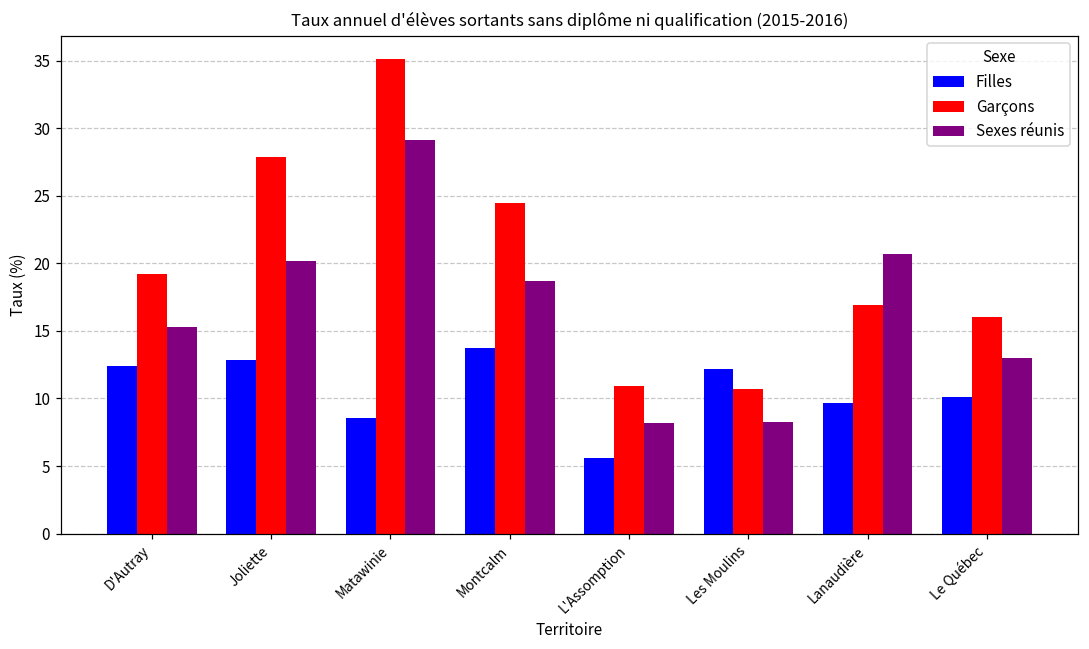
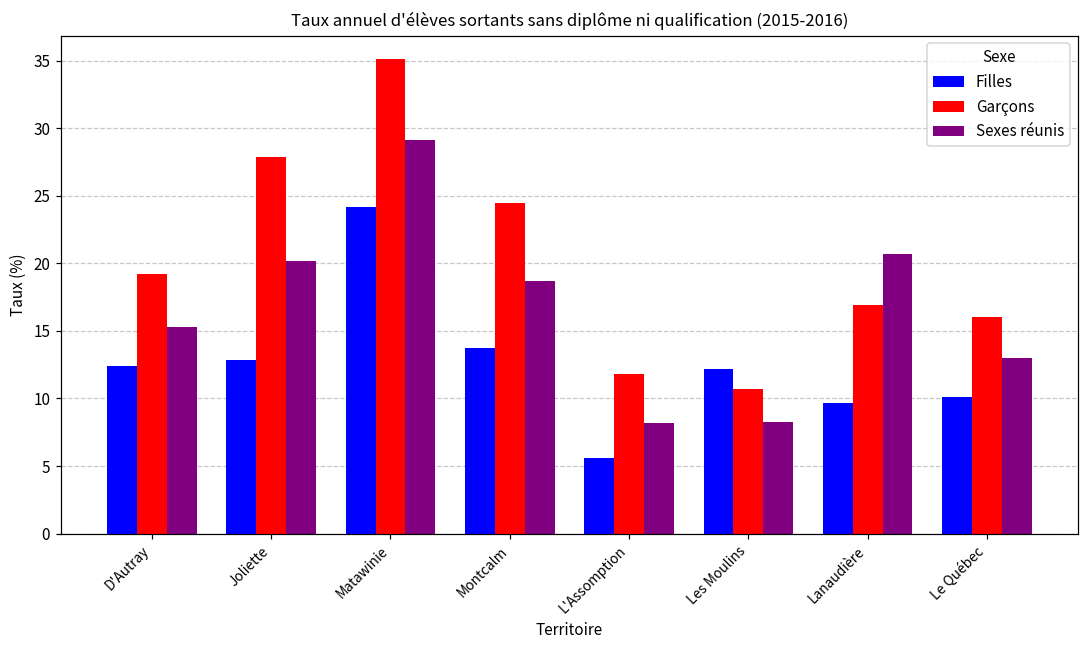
  {
    "Filles": {
      "D'Autray": 12.4,
      "Joliette": 12.9,
-     "Matawinie": 8.5,
+     "Matawinie": 24.2,
      "Montcalm": 13.7,
      "L'Assomption": 5.6,
      "Les Moulins": 12.1,
      "Lanaudière": 9.7,
      "Le Québec": 10.1
    },
    "Garçons": {
      "D'Autray": 19.2,
      "Joliette": 27.9,
      "Matawinie": 35.1,
      "Montcalm": 24.4,
-     "L'Assomption": 10.9,
+     "L'Assomption": 11.8,
      "Les Moulins": 10.7,
      "Lanaudière": 16.9,
      "Le Québec": 16.0
    },
    "Sexes réunis": {
      "D'Autray": 15.3,
      "Joliette": 20.2,
      "Matawinie": 29.1,
      "Montcalm": 18.7,
      "L'Assomption": 8.2,
      "Les Moulins": 8.2,
      "Lanaudière": 20.7,
      "Le Québec": 13.0
    }
  }
